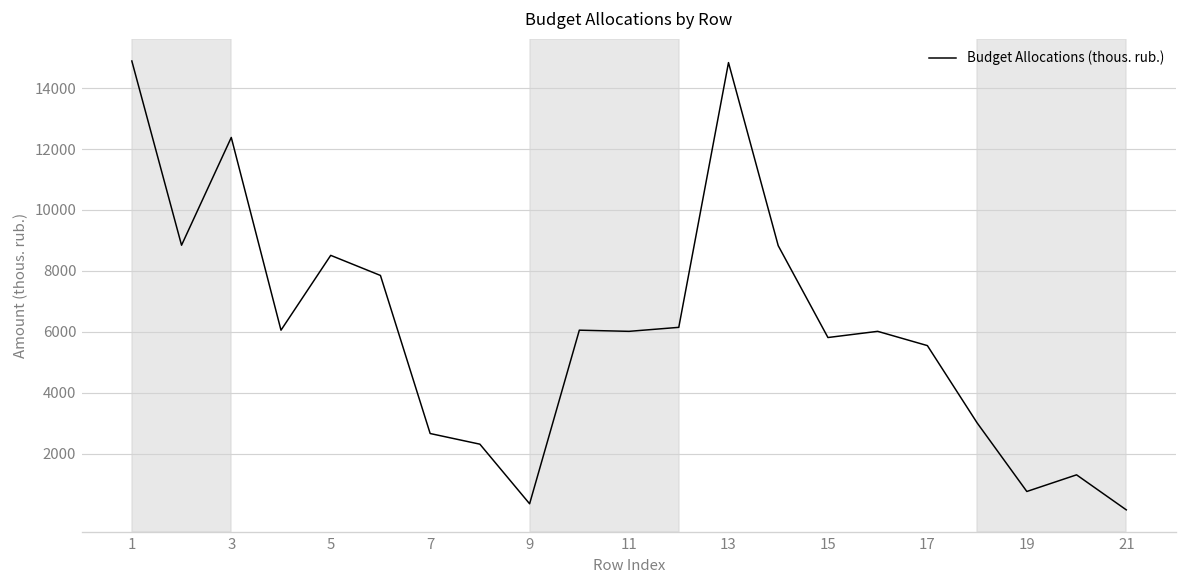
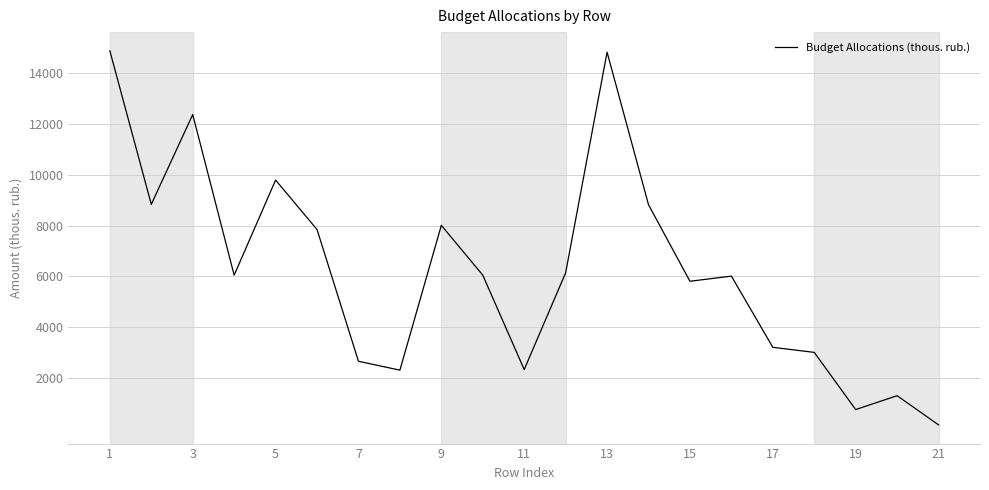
  {
    "1": 14900,
    "3": 12400,
-   "5": 8500,
+   "5": 9800,
    "7": 2700,
-   "9": 400,
-   "11": 6000,
+   "9": 8000,
+   "11": 2300,
    "13": 14800,
    "15": 5800,
-   "17": 5500,
+   "17": 3200,
    "19": 800,
    "21": 200
  }
